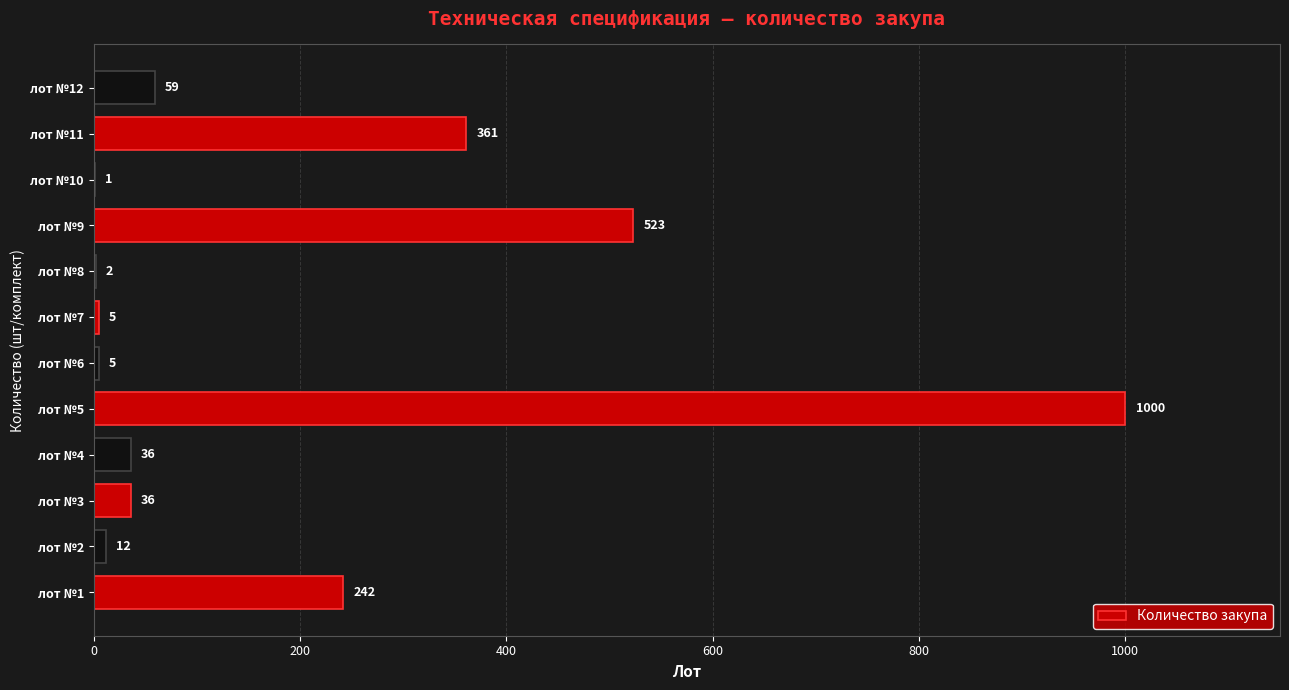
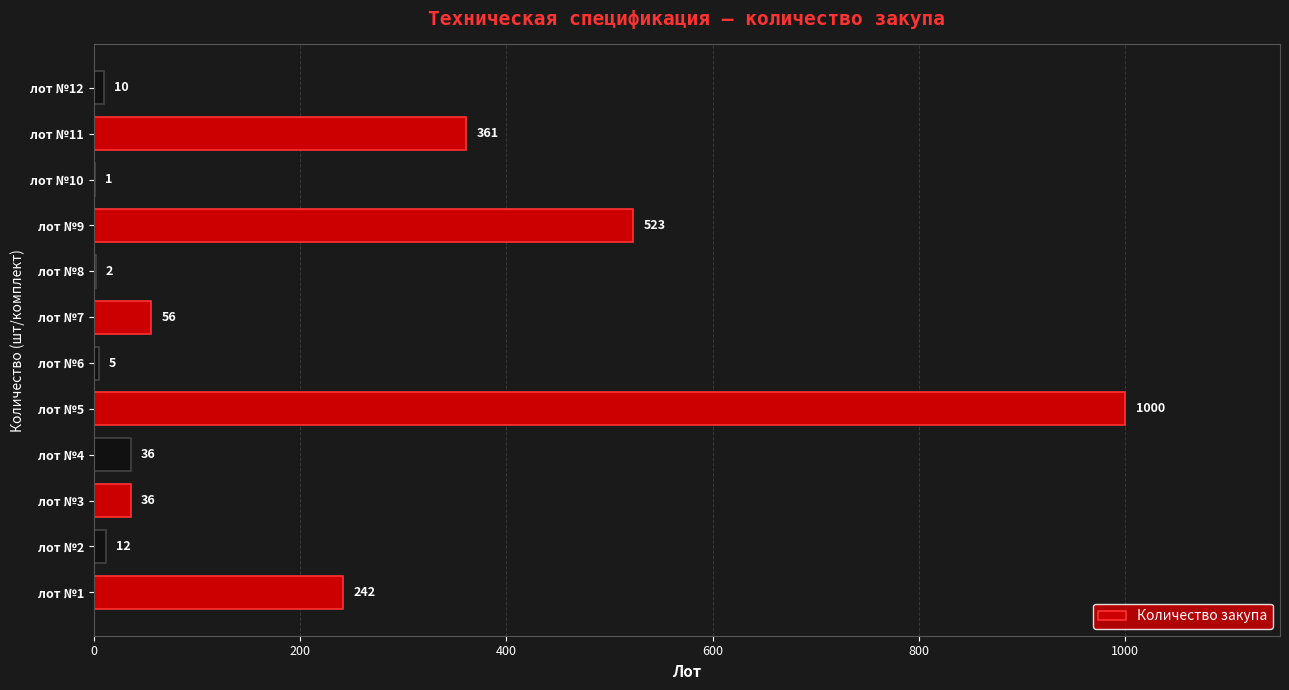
  {
-   "лот №12": 59,
+   "лот №12": 10,
    "лот №11": 361,
    "лот №10": 1,
    "лот №9": 523,
    "лот №8": 2,
-   "лот №7": 5,
+   "лот №7": 56,
    "лот №6": 5,
    "лот №5": 1000,
    "лот №4": 36,
    "лот №3": 36,
    "лот №2": 12,
    "лот №1": 242
  }
